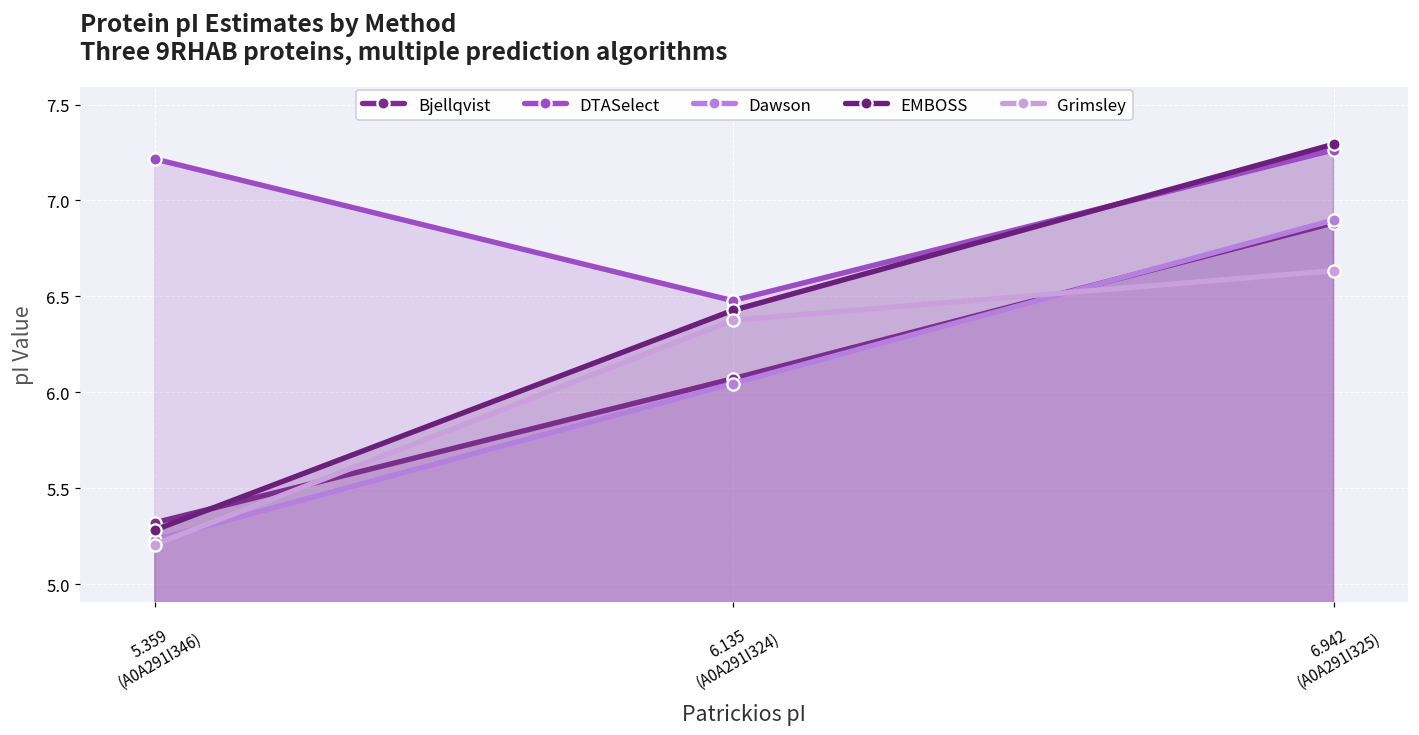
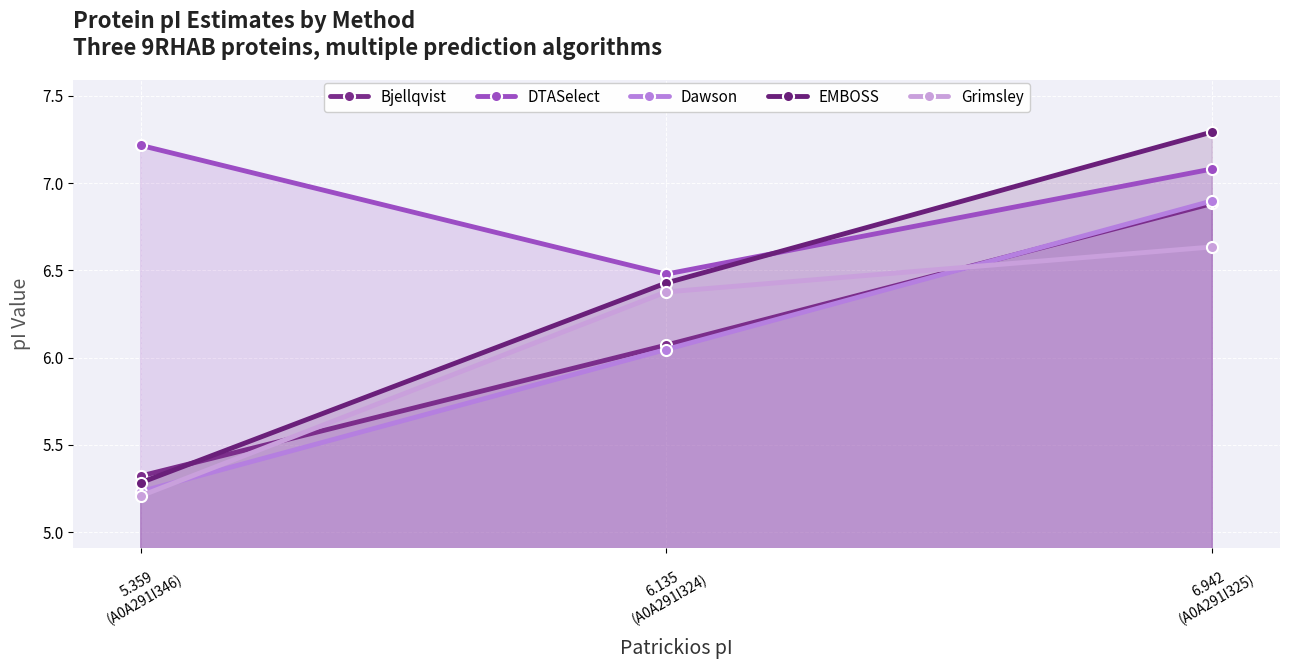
  {
    "DTASelect": {
      "5.359 (A0A291I346)": 7.22,
      "6.135 (A0A291I324)": 6.48,
-     "6.942 (A0A291I325)": 7.26
+     "6.942 (A0A291I325)": 7.08
    }
  }
